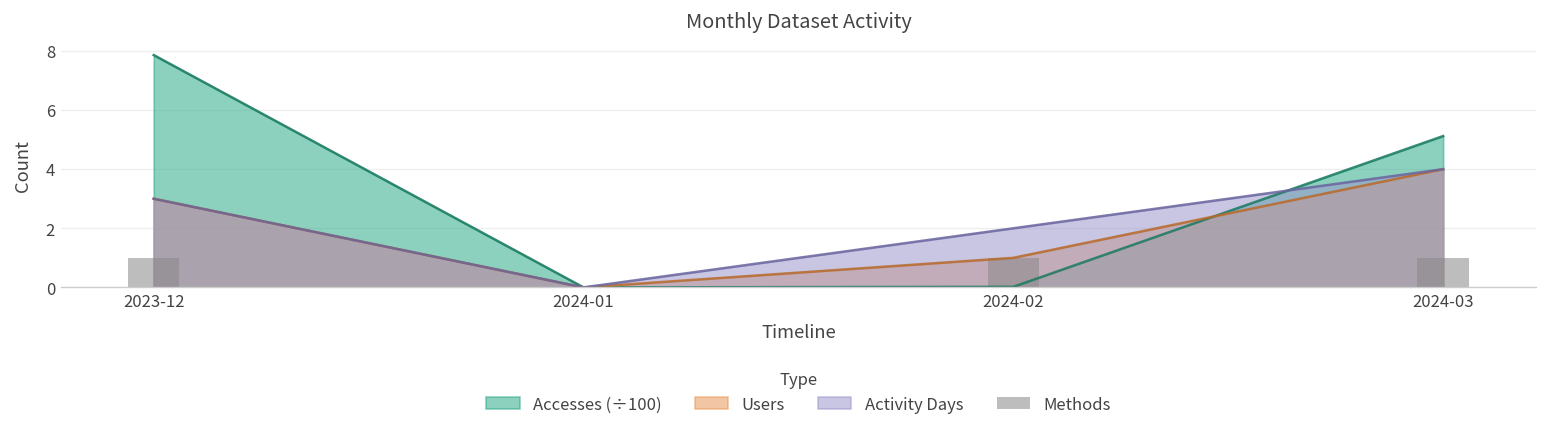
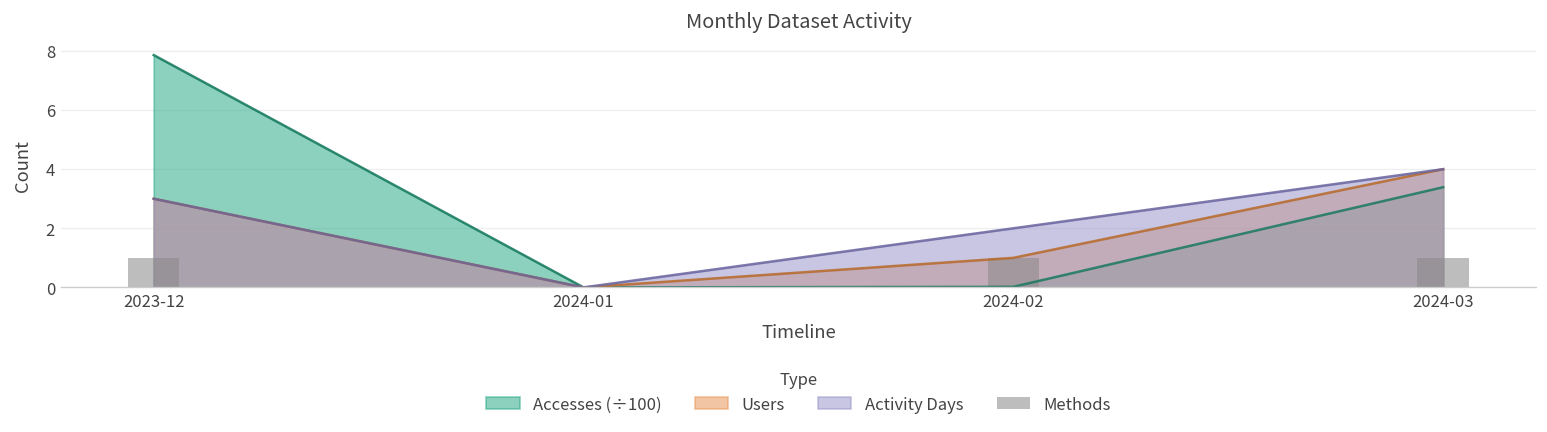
  {
    "Accesses (÷100)": {
      "2023-12": 7.9,
      "2024-02": 0.0,
-     "2024-03": 5.1
+     "2024-03": 3.4
    },
    "Users": {
      "2024-02": 1.0
    }
  }
